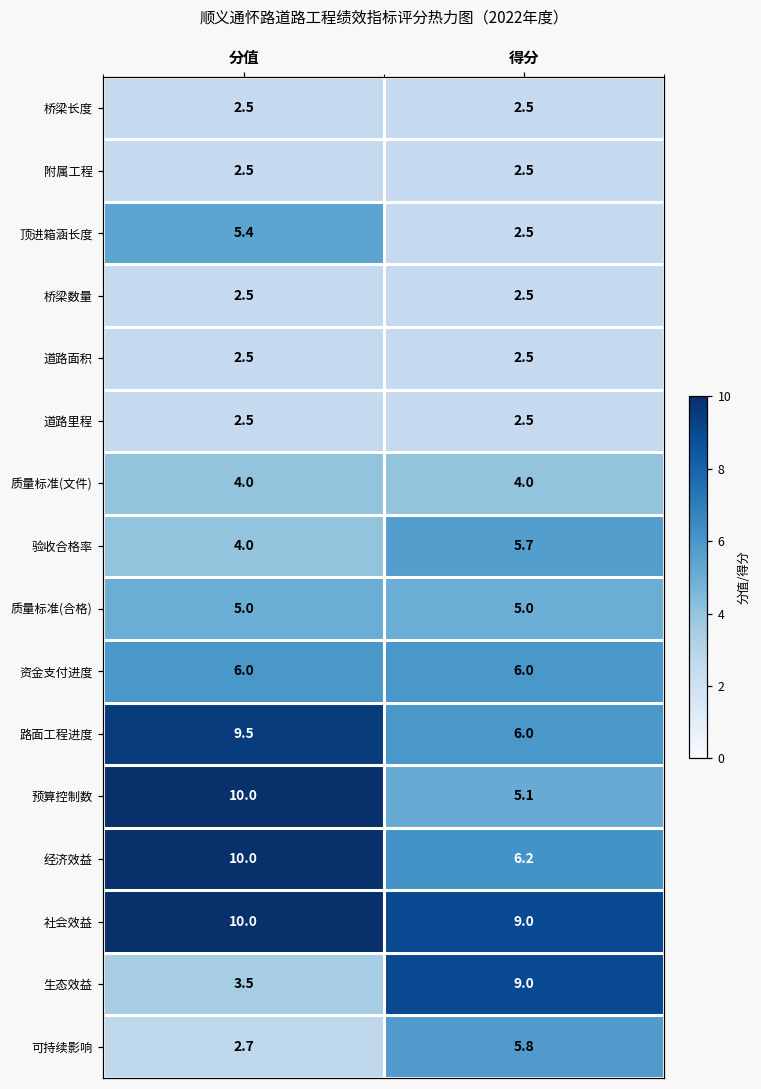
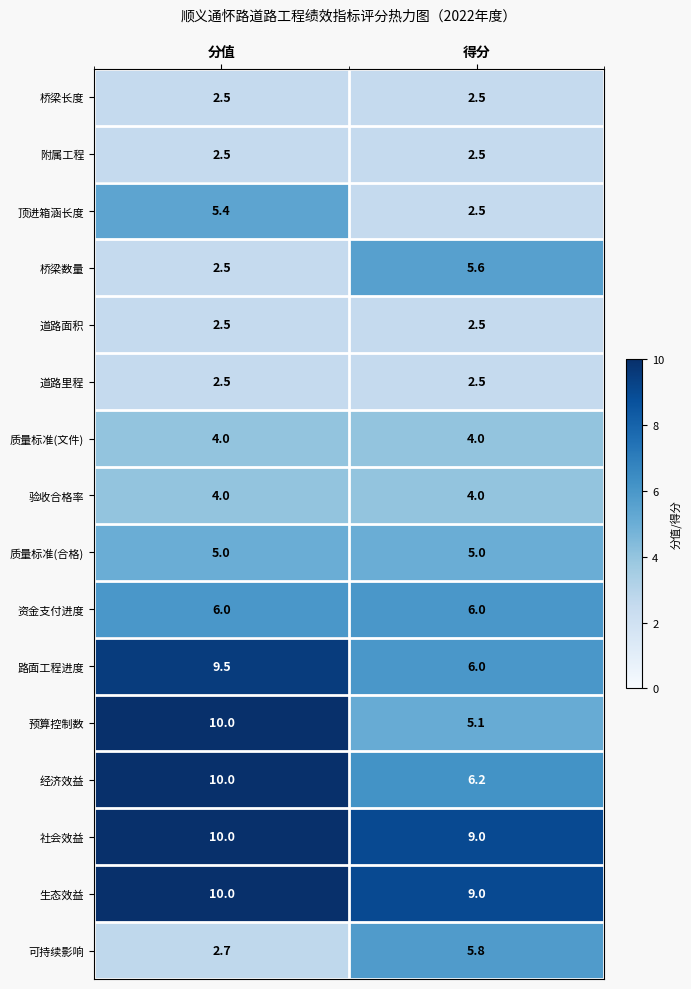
  {
    "桥梁长度": {
      "分值": 2.5,
      "得分": 2.5
    },
    "附属工程": {
      "分值": 2.5,
      "得分": 2.5
    },
    "顶进箱涵长度": {
      "分值": 5.4,
      "得分": 2.5
    },
    "桥梁数量": {
      "分值": 2.5,
-     "得分": 2.5
+     "得分": 5.6
    },
    "道路面积": {
      "分值": 2.5,
      "得分": 2.5
    },
    "道路里程": {
      "分值": 2.5,
      "得分": 2.5
    },
    "质量标准(文件)": {
      "分值": 4.0,
      "得分": 4.0
    },
    "验收合格率": {
      "分值": 4.0,
-     "得分": 5.7
+     "得分": 4.0
    },
    "质量标准(合格)": {
      "分值": 5.0,
      "得分": 5.0
    },
    "资金支付进度": {
      "分值": 6.0,
      "得分": 6.0
    },
    "路面工程进度": {
      "分值": 9.5,
      "得分": 6.0
    },
    "预算控制数": {
      "分值": 10.0,
      "得分": 5.1
    },
    "经济效益": {
      "分值": 10.0,
      "得分": 6.2
    },
    "社会效益": {
      "分值": 10.0,
      "得分": 9.0
    },
    "生态效益": {
-     "分值": 3.5,
+     "分值": 10.0,
      "得分": 9.0
    },
    "可持续影响": {
      "分值": 2.7,
      "得分": 5.8
    }
  }
